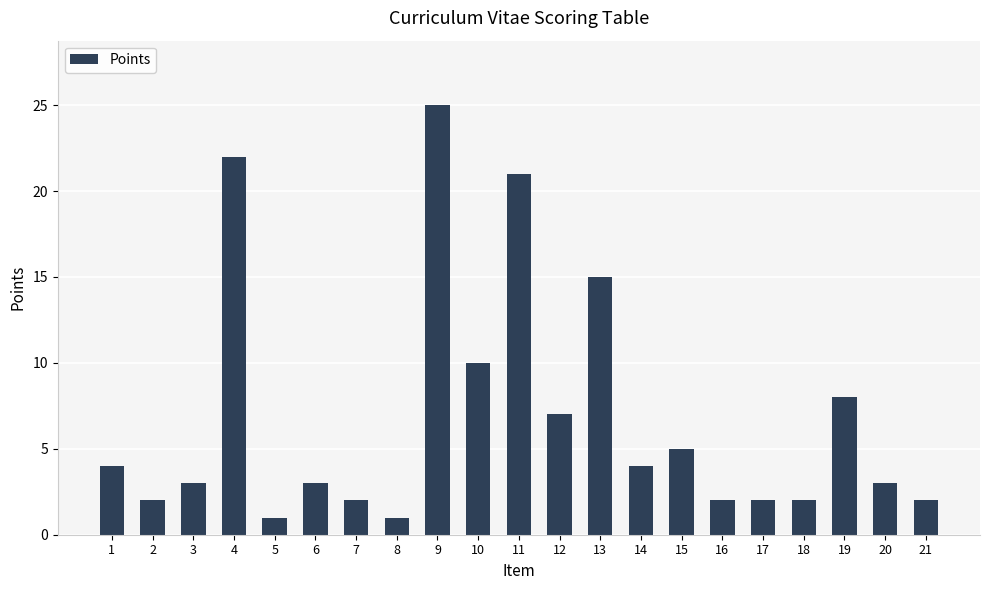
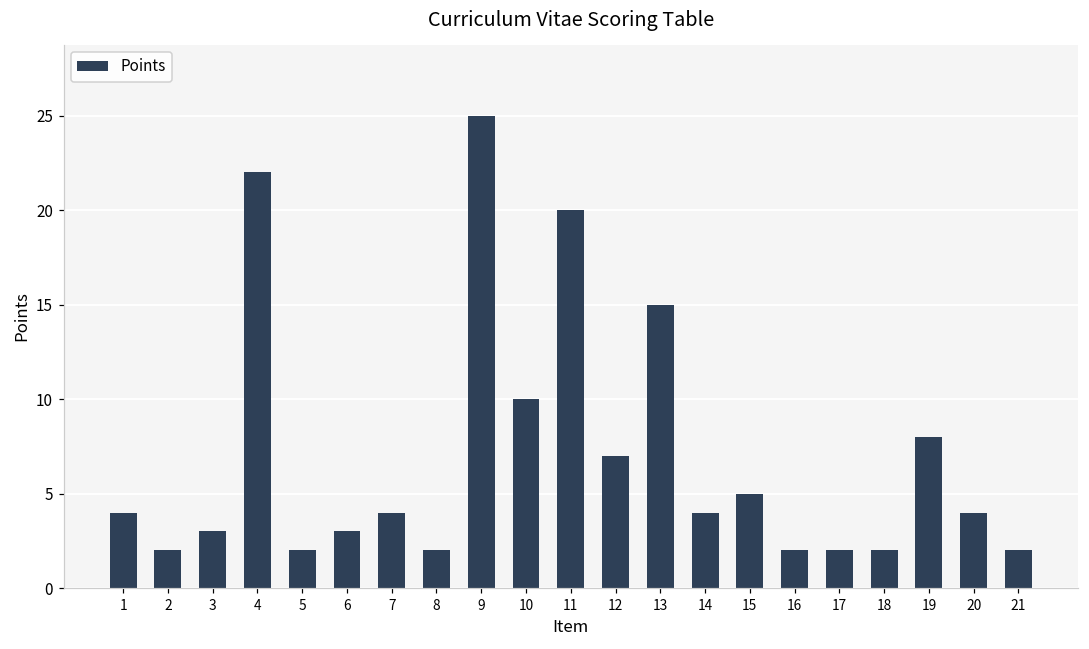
  {
    "1": 4,
    "2": 2,
    "3": 3,
    "4": 22,
-   "5": 1,
+   "5": 2,
    "6": 3,
-   "7": 2,
-   "8": 1,
+   "7": 4,
+   "8": 2,
    "9": 25,
    "10": 10,
-   "11": 21,
+   "11": 20,
    "12": 7,
    "13": 15,
    "14": 4,
    "15": 5,
    "16": 2,
    "17": 2,
    "18": 2,
    "19": 8,
-   "20": 3,
+   "20": 4,
    "21": 2
  }
